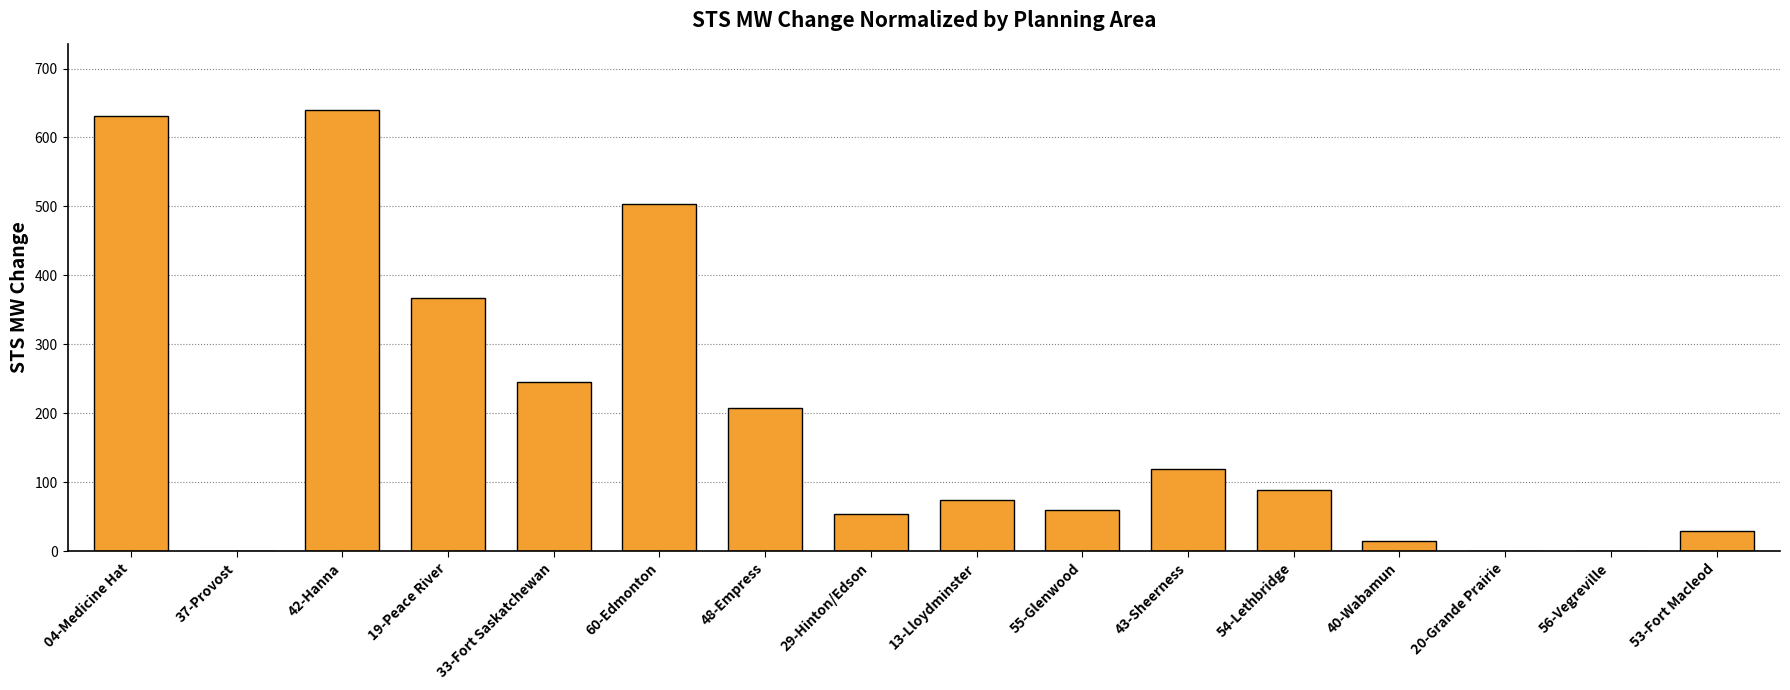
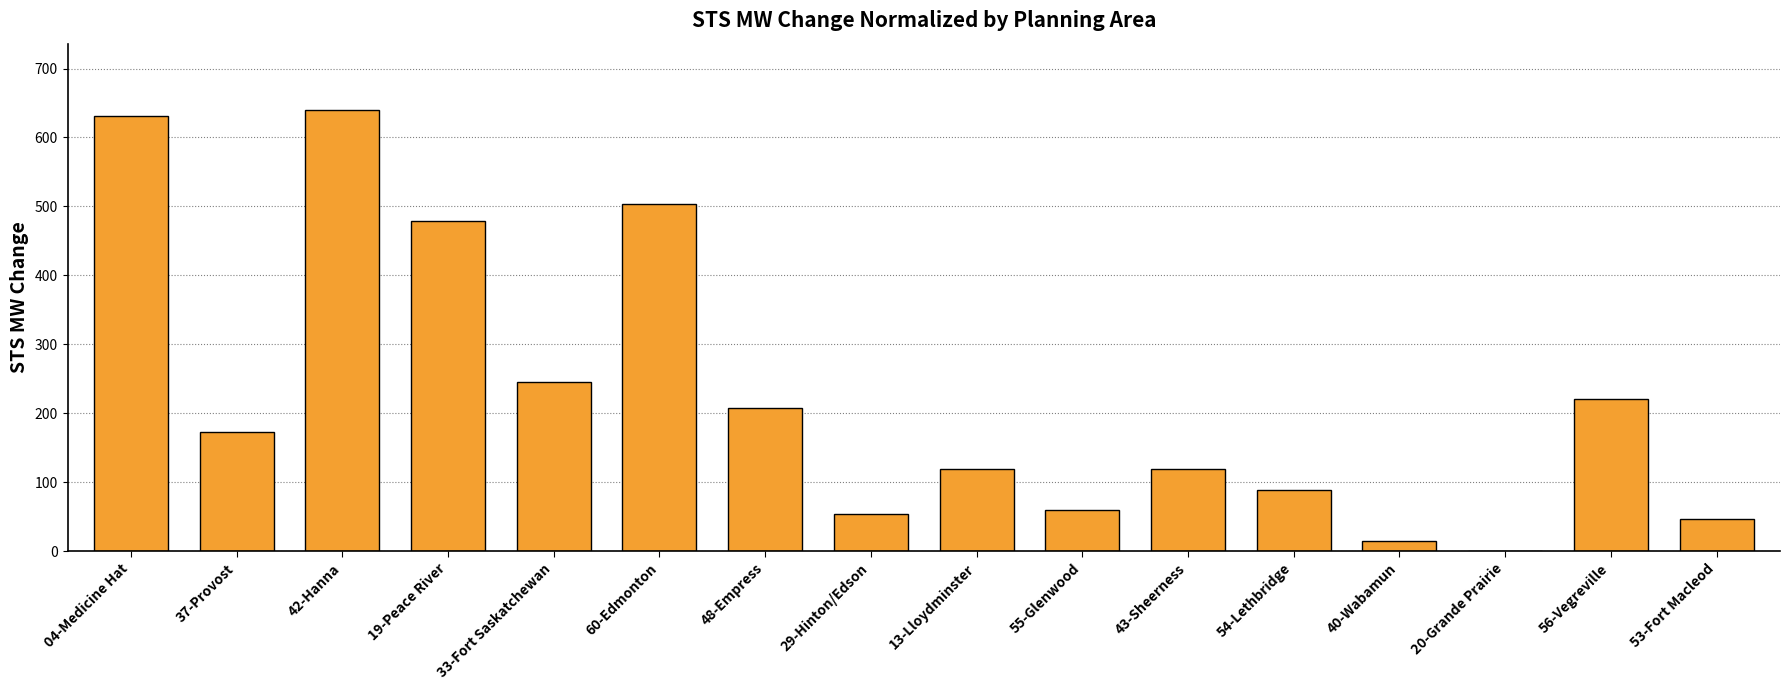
  {
    "04-Medicine Hat": 630,
-   "37-Provost": 0,
+   "37-Provost": 170,
    "42-Hanna": 640,
-   "19-Peace River": 370,
+   "19-Peace River": 480,
    "33-Fort Saskatchewan": 250,
    "60-Edmonton": 500,
    "48-Empress": 210,
    "29-Hinton/Edson": 50,
-   "13-Lloydminster": 80,
+   "13-Lloydminster": 120,
    "55-Glenwood": 60,
    "43-Sheerness": 120,
    "54-Lethbridge": 90,
    "40-Wabamun": 10,
    "20-Grande Prairie": 0,
-   "56-Vegreville": 0,
-   "53-Fort Macleod": 30
+   "56-Vegreville": 220,
+   "53-Fort Macleod": 50
  }
